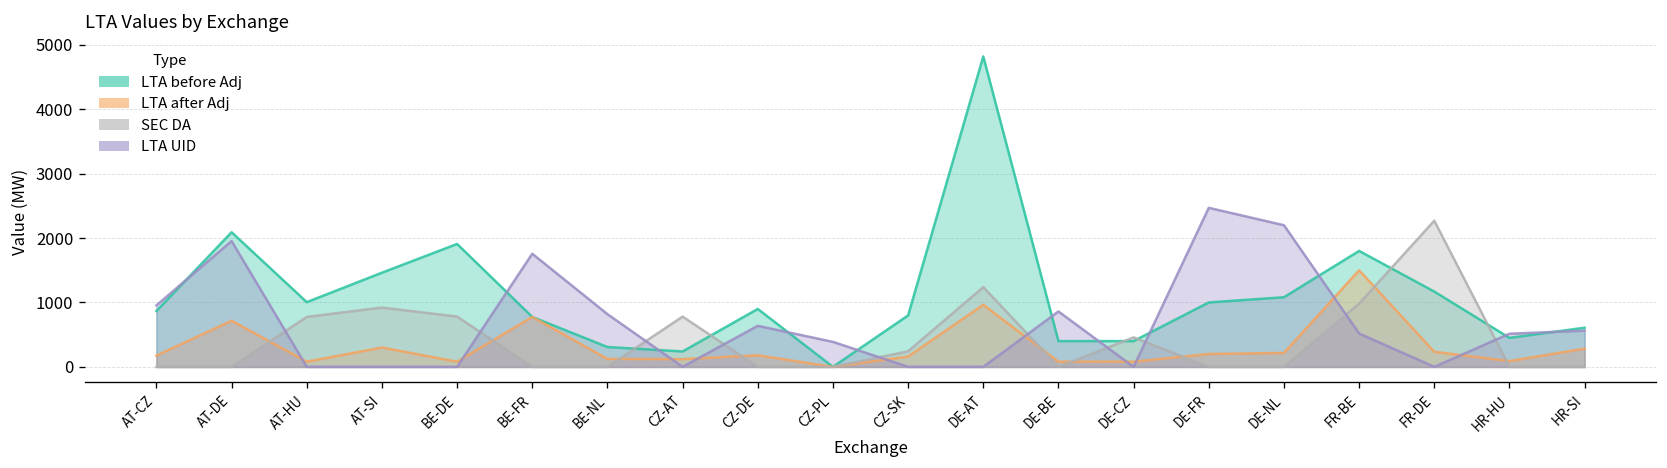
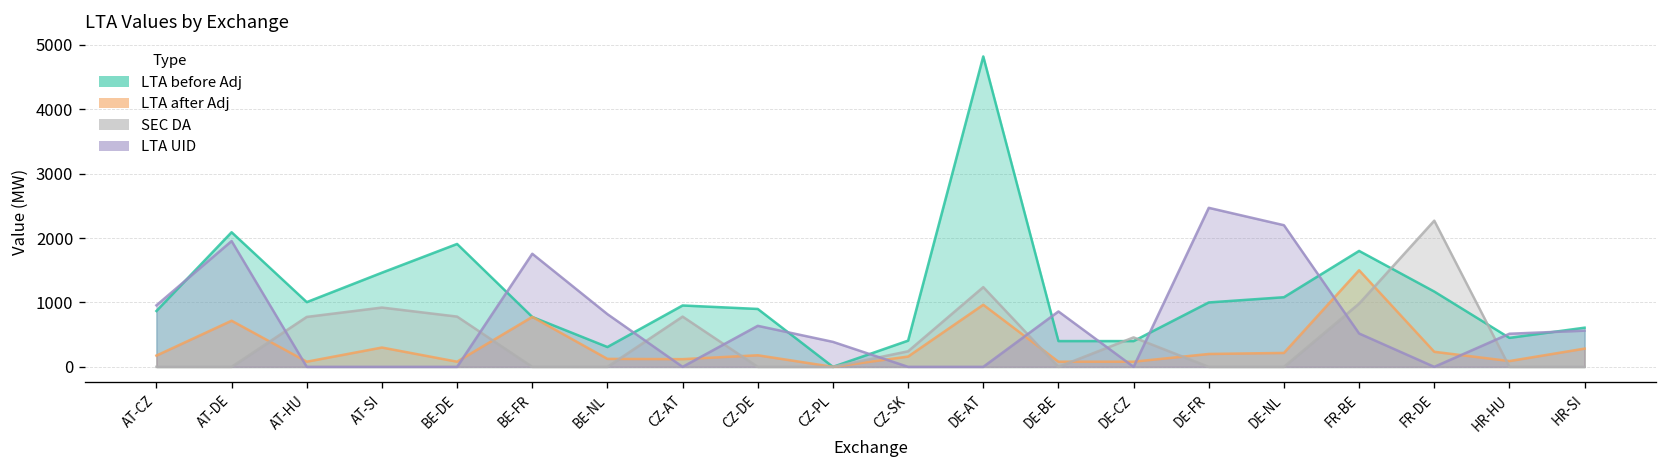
  {
    "LTA before Adj": {
      "AT-CZ": 900,
      "AT-DE": 2100,
      "AT-HU": 1000,
      "AT-SI": 1500,
      "BE-DE": 1900,
      "BE-NL": 300,
-     "CZ-AT": 200,
+     "CZ-AT": 1000,
      "CZ-DE": 900,
-     "CZ-SK": 800,
+     "CZ-SK": 400,
      "DE-AT": 4800,
      "DE-BE": 400,
      "DE-CZ": 400,
      "DE-FR": 1000,
      "DE-NL": 1100,
      "FR-BE": 1800,
      "FR-DE": 1200,
      "HR-HU": 500
    }
  }
